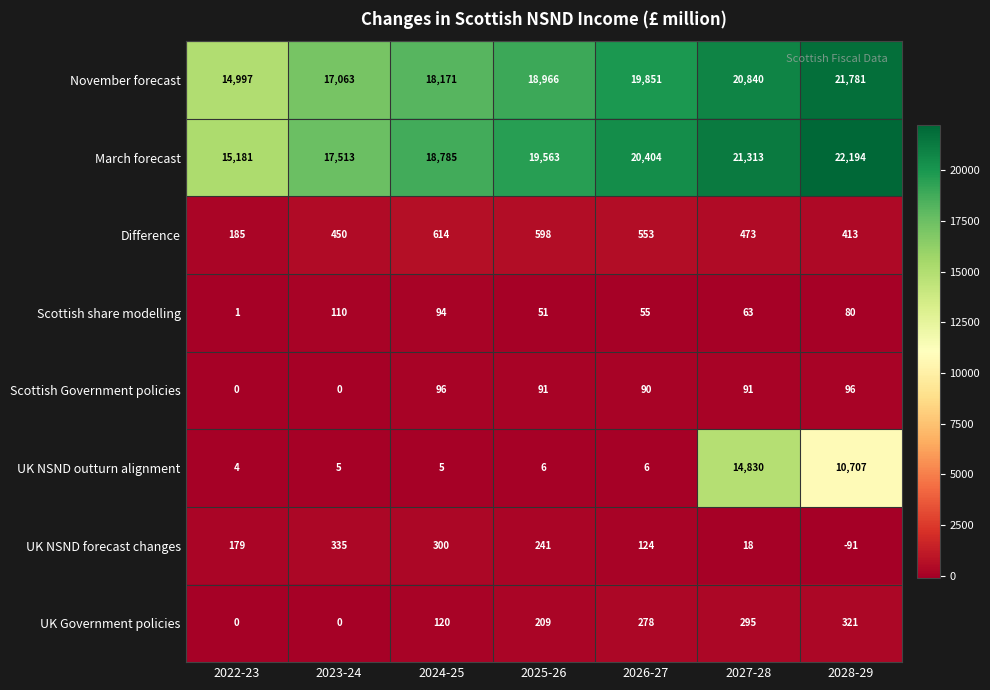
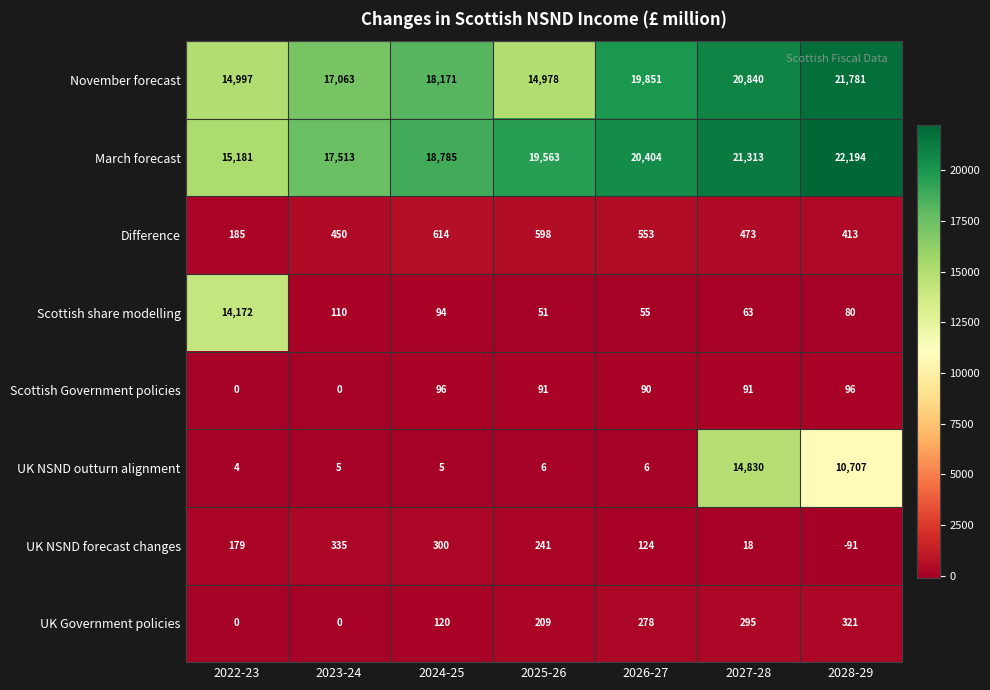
  {
    "November forecast": {
      "2022-23": "14,997",
      "2023-24": "17,063",
      "2024-25": "18,171",
-     "2025-26": "18,966",
+     "2025-26": "14,978",
      "2026-27": "19,851",
      "2027-28": "20,840"
    },
    "March forecast": {
      "2022-23": "15,181",
      "2023-24": "17,513",
      "2024-25": "18,785",
      "2025-26": "19,563",
      "2026-27": "20,404",
      "2027-28": "21,313",
      "2028-29": "22,194"
    },
    "Difference": {
      "2022-23": "185",
      "2023-24": "450",
      "2024-25": "614",
      "2025-26": "598",
      "2026-27": "553",
      "2027-28": "473",
      "2028-29": "413"
    },
    "Scottish share modelling": {
-     "2022-23": "1",
+     "2022-23": "14,172",
      "2023-24": "110",
      "2024-25": "94",
      "2025-26": "51",
      "2026-27": "55",
      "2027-28": "63",
      "2028-29": "80"
    },
    "Scottish Government policies": {
      "2022-23": "0",
      "2023-24": "0",
      "2024-25": "96",
      "2025-26": "91",
      "2026-27": "90",
      "2027-28": "91",
      "2028-29": "96"
    },
    "UK NSND outturn alignment": {
      "2022-23": "4",
      "2023-24": "5",
      "2024-25": "5",
      "2025-26": "6",
      "2026-27": "6",
      "2027-28": "14,830",
      "2028-29": "10,707"
    },
    "UK NSND forecast changes": {
      "2022-23": "179",
      "2023-24": "335",
      "2024-25": "300",
      "2025-26": "241",
      "2026-27": "124",
      "2027-28": "18",
      "2028-29": "-91"
    },
    "UK Government policies": {
      "2022-23": "0",
      "2023-24": "0",
      "2024-25": "120",
      "2025-26": "209",
      "2026-27": "278",
      "2027-28": "295",
      "2028-29": "321"
    }
  }
